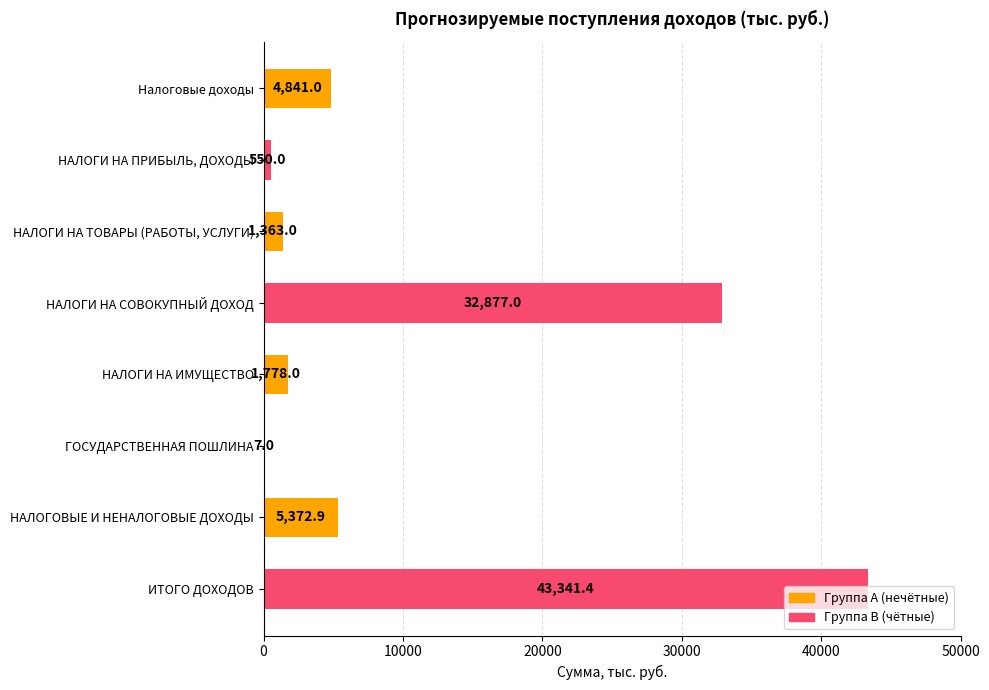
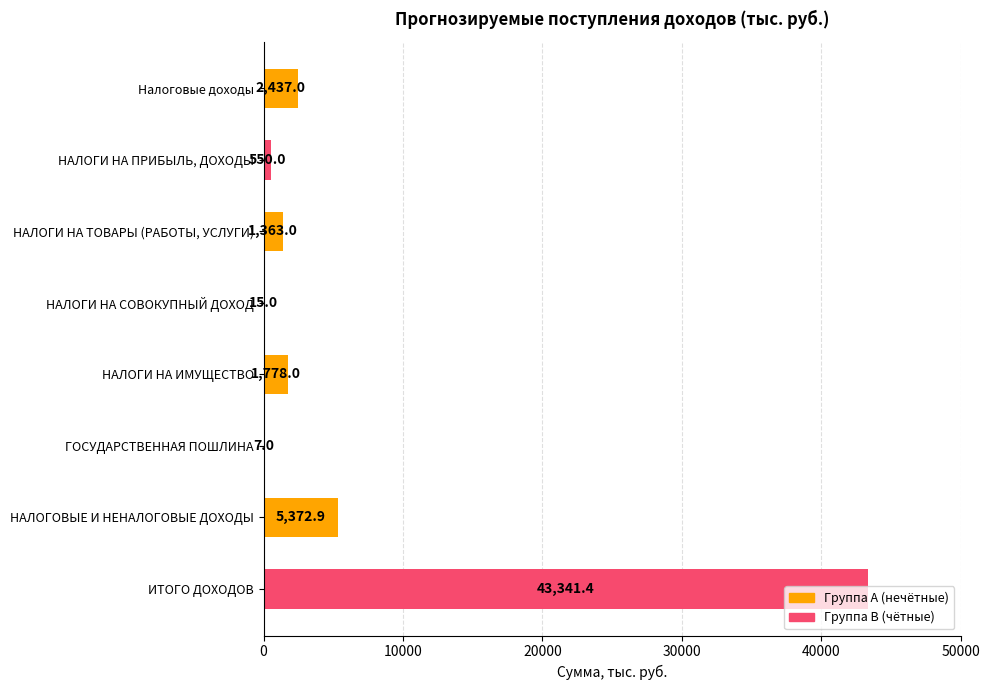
  {
-   "Налоговые доходы": "4,841.0",
+   "Налоговые доходы": "2,437.0",
    "НАЛОГИ НА ПРИБЫЛЬ, ДОХОДЫ": "550.0",
    "НАЛОГИ НА ТОВАРЫ (РАБОТЫ, УСЛУГИ)": "1,363.0",
-   "НАЛОГИ НА СОВОКУПНЫЙ ДОХОД": "32,877.0",
+   "НАЛОГИ НА СОВОКУПНЫЙ ДОХОД": "15.0",
    "НАЛОГИ НА ИМУЩЕСТВО": "1,778.0",
    "ГОСУДАРСТВЕННАЯ ПОШЛИНА": "7.0",
    "НАЛОГОВЫЕ И НЕНАЛОГОВЫЕ ДОХОДЫ": "5,372.9"
  }
